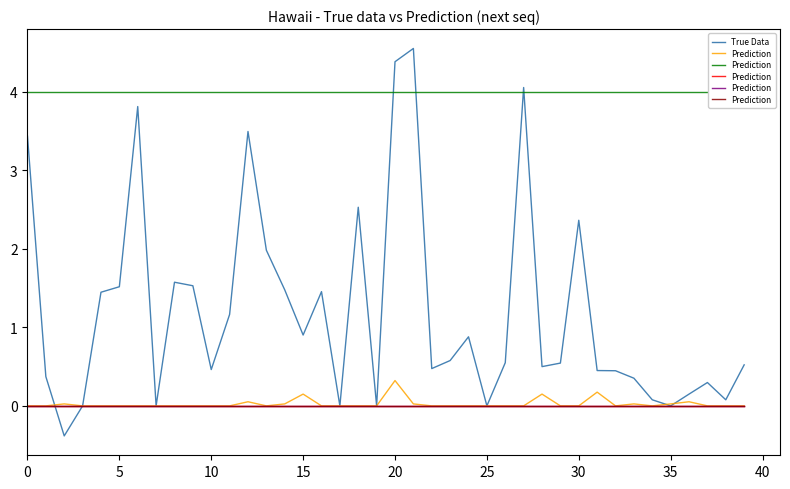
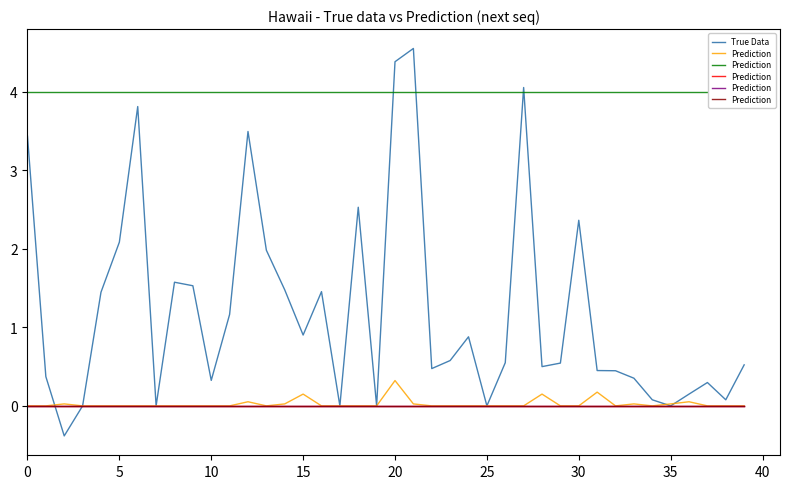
  {
    "True Data": {
      "0": 3.4,
-     "5": 1.5,
-     "10": 0.5,
+     "5": 2.1,
+     "10": 0.3,
      "15": 0.9,
      "20": 4.4,
      "30": 2.4
    }
  }
